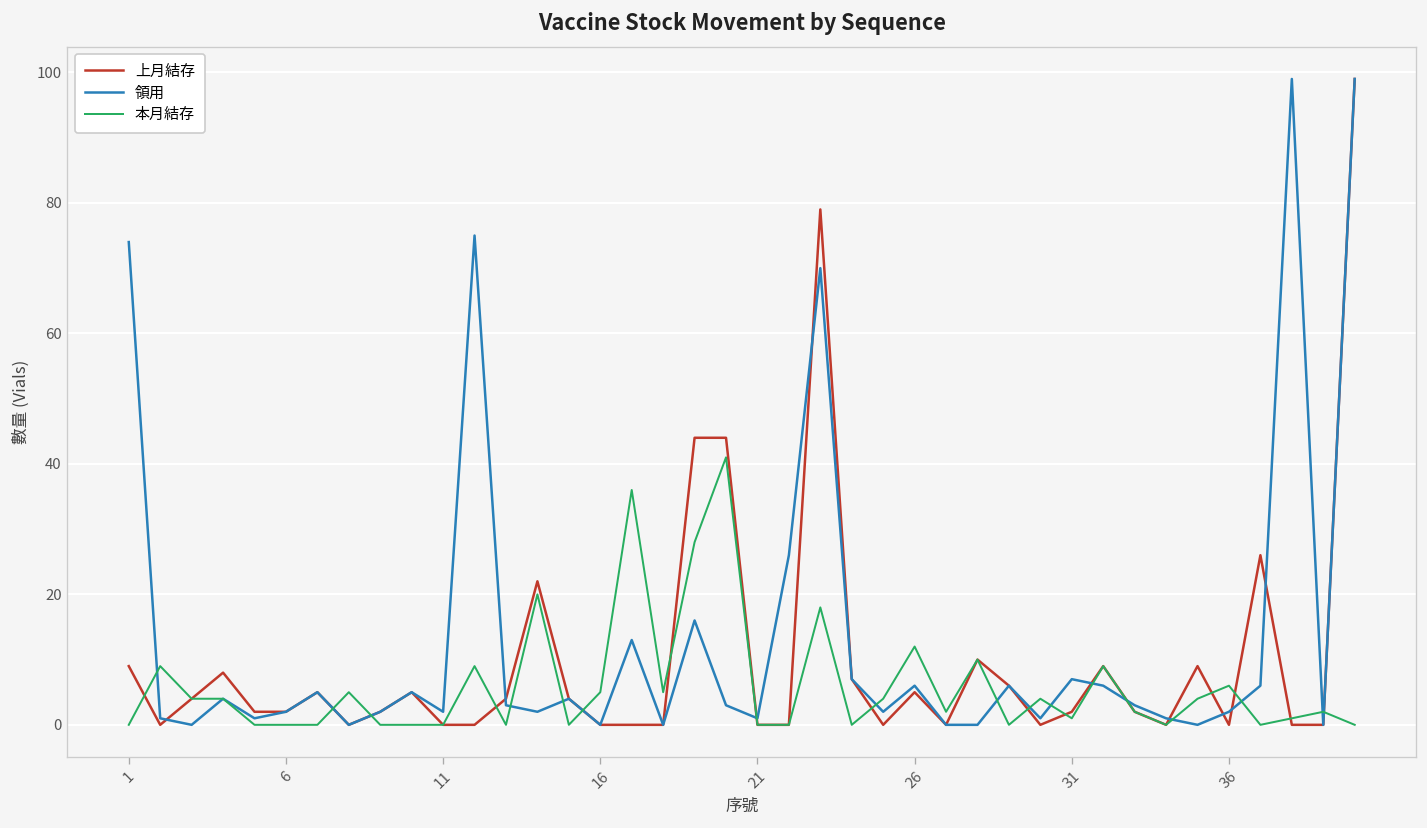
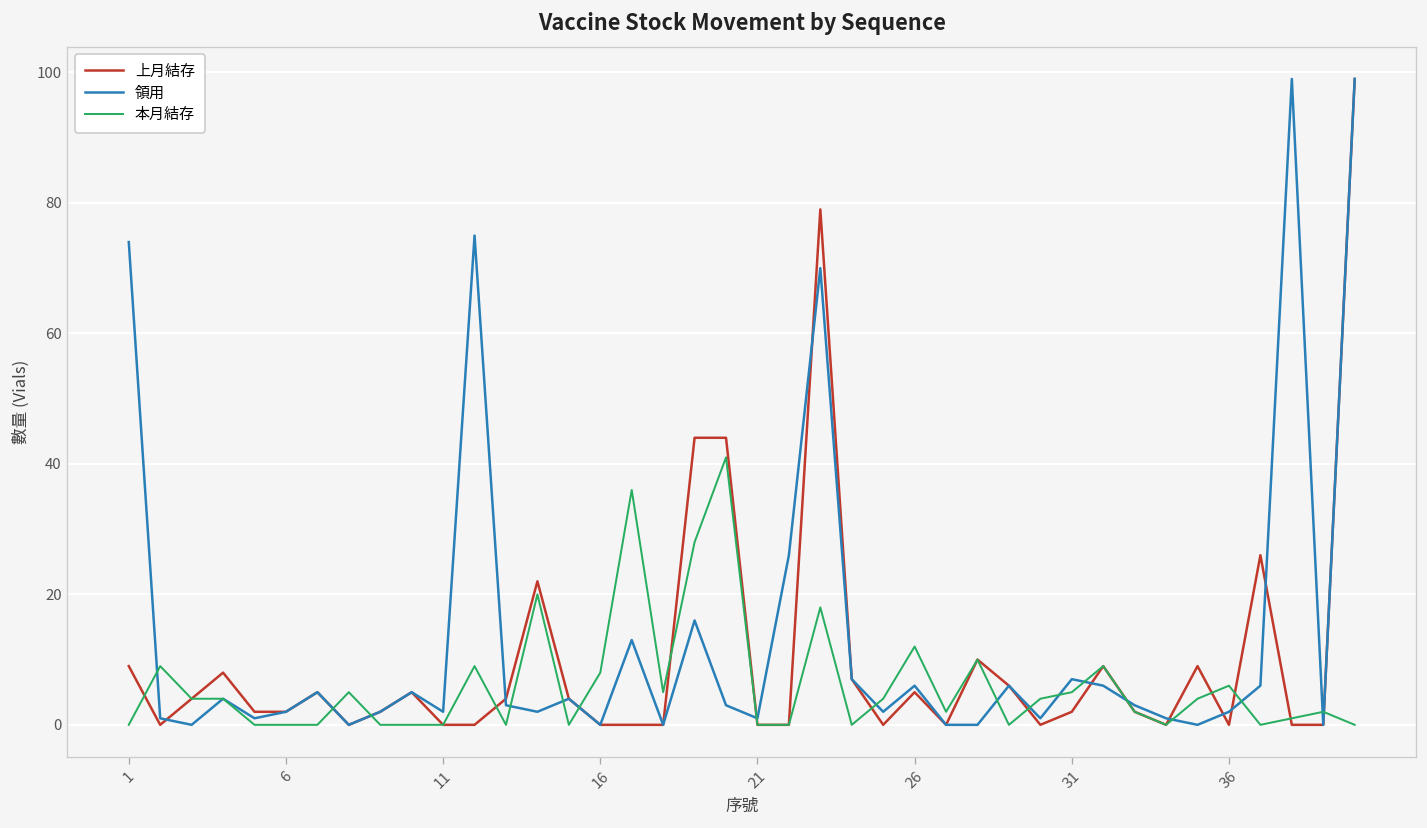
  {
    "上月結存": {
      "1": 9,
      "26": 5,
      "31": 2,
      "36": 0
    },
    "領用": {
      "1": 74,
      "11": 2,
      "21": 1,
      "26": 6,
      "31": 7,
      "36": 2
    },
    "本月結存": {
      "1": 0,
      "6": 0,
-     "16": 5,
+     "16": 8,
      "26": 12,
-     "31": 1,
+     "31": 5,
      "36": 6
    }
  }
